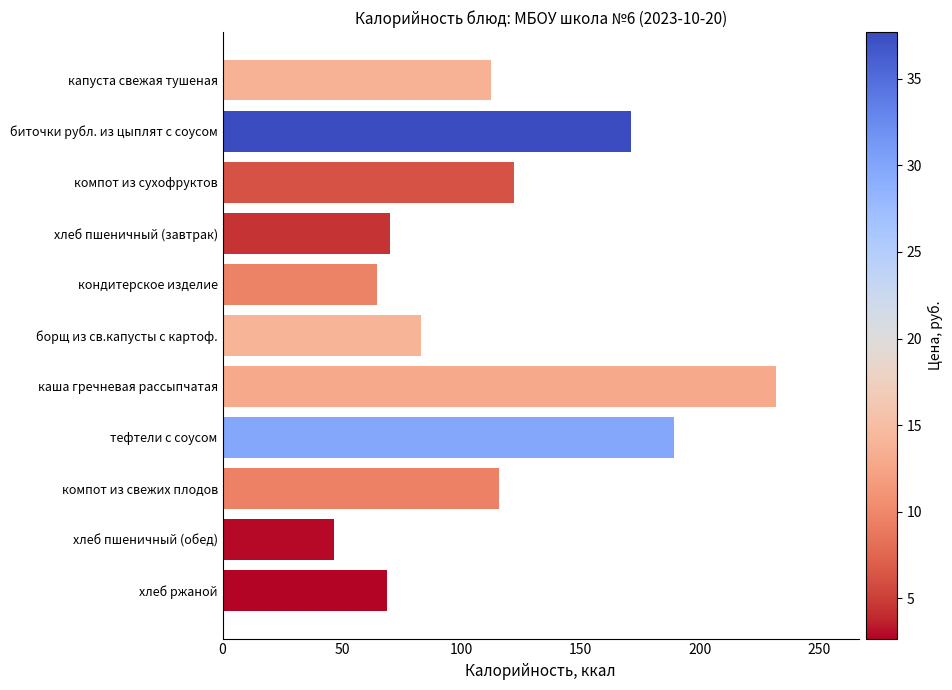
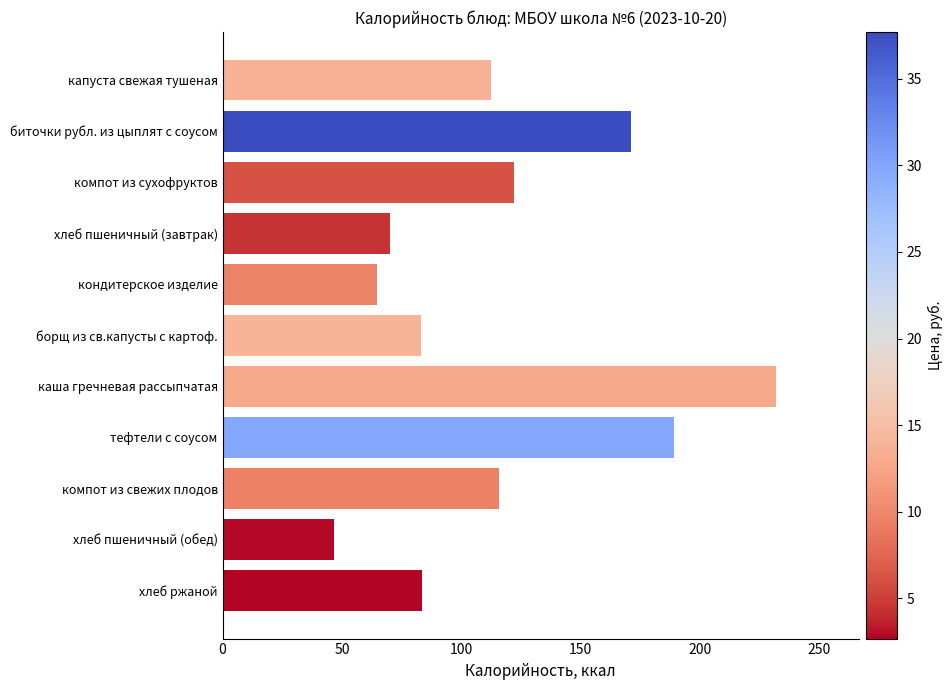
  {
    "капуста свежая тушеная": 113,
    "биточки рубл. из цыплят с соусом": 171,
    "компот из сухофруктов": 122,
    "хлеб пшеничный (завтрак)": 70,
    "кондитерское изделие": 65,
    "борщ из св.капусты с картоф.": 83,
    "каша гречневая рассыпчатая": 232,
    "тефтели с соусом": 189,
    "компот из свежих плодов": 116,
    "хлеб пшеничный (обед)": 47,
-   "хлеб ржаной": 69
+   "хлеб ржаной": 84
  }
